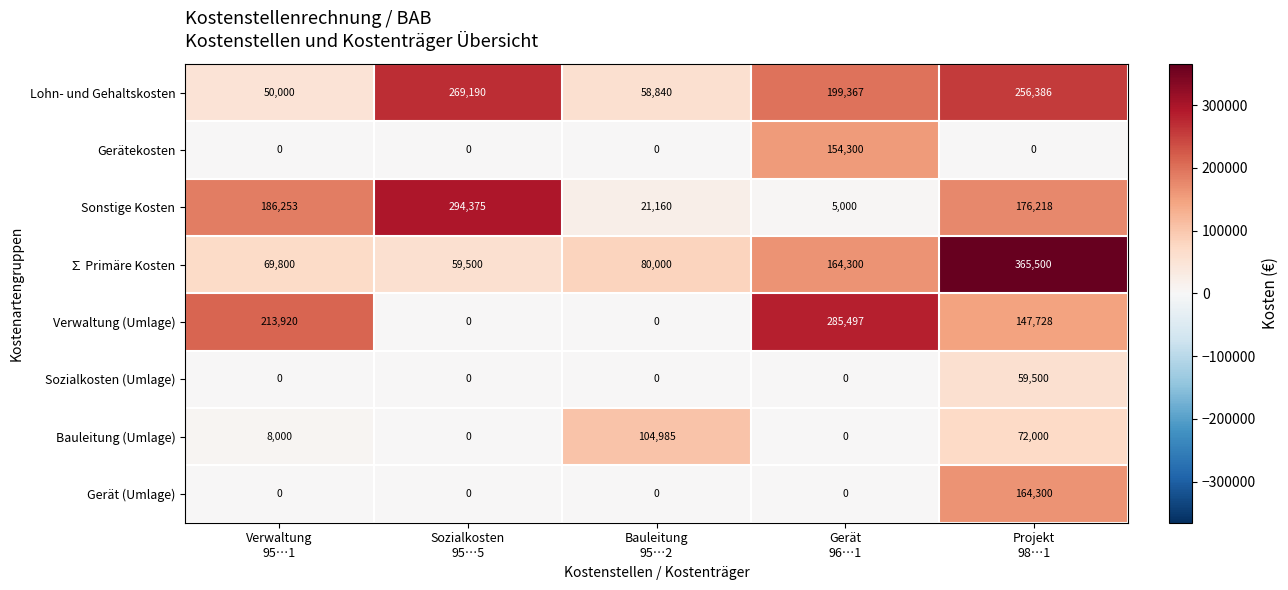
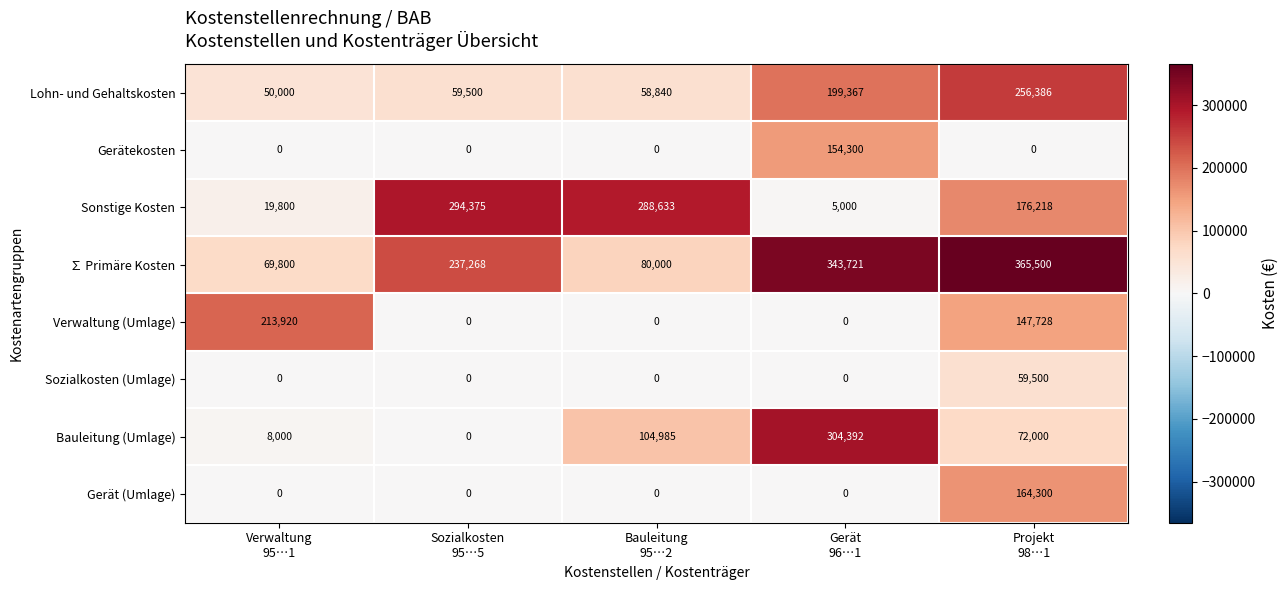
  {
    "Lohn- und Gehaltskosten": {
      "Verwaltung 95…1": "50,000",
-     "Sozialkosten 95…5": "269,190",
+     "Sozialkosten 95…5": "59,500",
      "Bauleitung 95…2": "58,840",
      "Gerät 96…1": "199,367",
      "Projekt 98…1": "256,386"
    },
    "Gerätekosten": {
      "Verwaltung 95…1": "0",
      "Sozialkosten 95…5": "0",
      "Bauleitung 95…2": "0",
      "Gerät 96…1": "154,300",
      "Projekt 98…1": "0"
    },
    "Sonstige Kosten": {
-     "Verwaltung 95…1": "186,253",
+     "Verwaltung 95…1": "19,800",
      "Sozialkosten 95…5": "294,375",
-     "Bauleitung 95…2": "21,160",
+     "Bauleitung 95…2": "288,633",
      "Gerät 96…1": "5,000",
      "Projekt 98…1": "176,218"
    },
    "∑ Primäre Kosten": {
      "Verwaltung 95…1": "69,800",
-     "Sozialkosten 95…5": "59,500",
+     "Sozialkosten 95…5": "237,268",
      "Bauleitung 95…2": "80,000",
-     "Gerät 96…1": "164,300",
+     "Gerät 96…1": "343,721",
      "Projekt 98…1": "365,500"
    },
    "Verwaltung (Umlage)": {
      "Verwaltung 95…1": "213,920",
      "Sozialkosten 95…5": "0",
      "Bauleitung 95…2": "0",
-     "Gerät 96…1": "285,497",
+     "Gerät 96…1": "0",
      "Projekt 98…1": "147,728"
    },
    "Sozialkosten (Umlage)": {
      "Verwaltung 95…1": "0",
      "Sozialkosten 95…5": "0",
      "Bauleitung 95…2": "0",
      "Gerät 96…1": "0",
      "Projekt 98…1": "59,500"
    },
    "Bauleitung (Umlage)": {
      "Verwaltung 95…1": "8,000",
      "Sozialkosten 95…5": "0",
      "Bauleitung 95…2": "104,985",
-     "Gerät 96…1": "0",
+     "Gerät 96…1": "304,392",
      "Projekt 98…1": "72,000"
    },
    "Gerät (Umlage)": {
      "Verwaltung 95…1": "0",
      "Sozialkosten 95…5": "0",
      "Bauleitung 95…2": "0",
      "Gerät 96…1": "0",
      "Projekt 98…1": "164,300"
    }
  }
